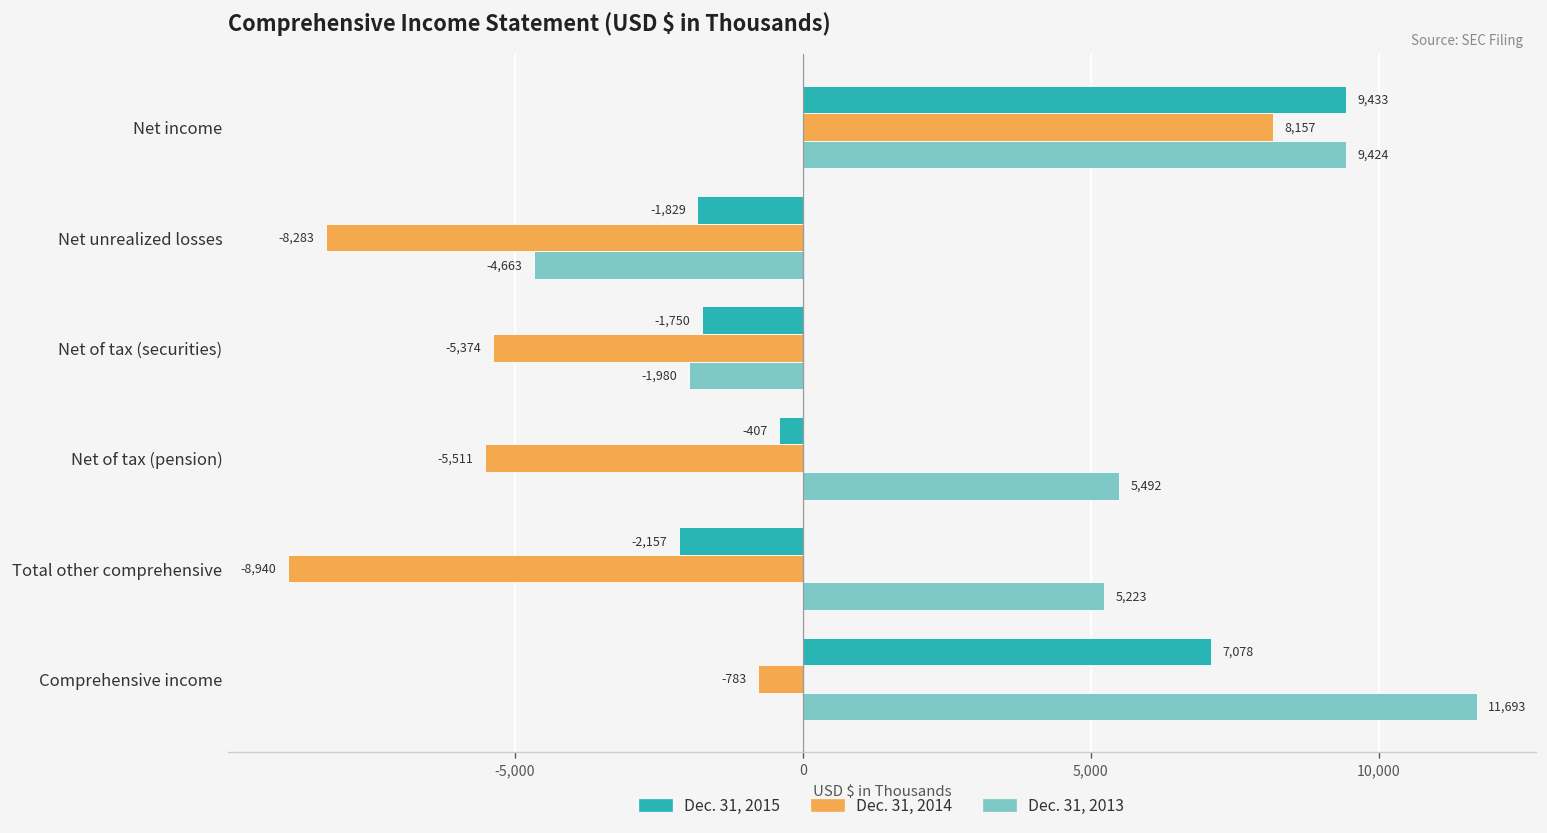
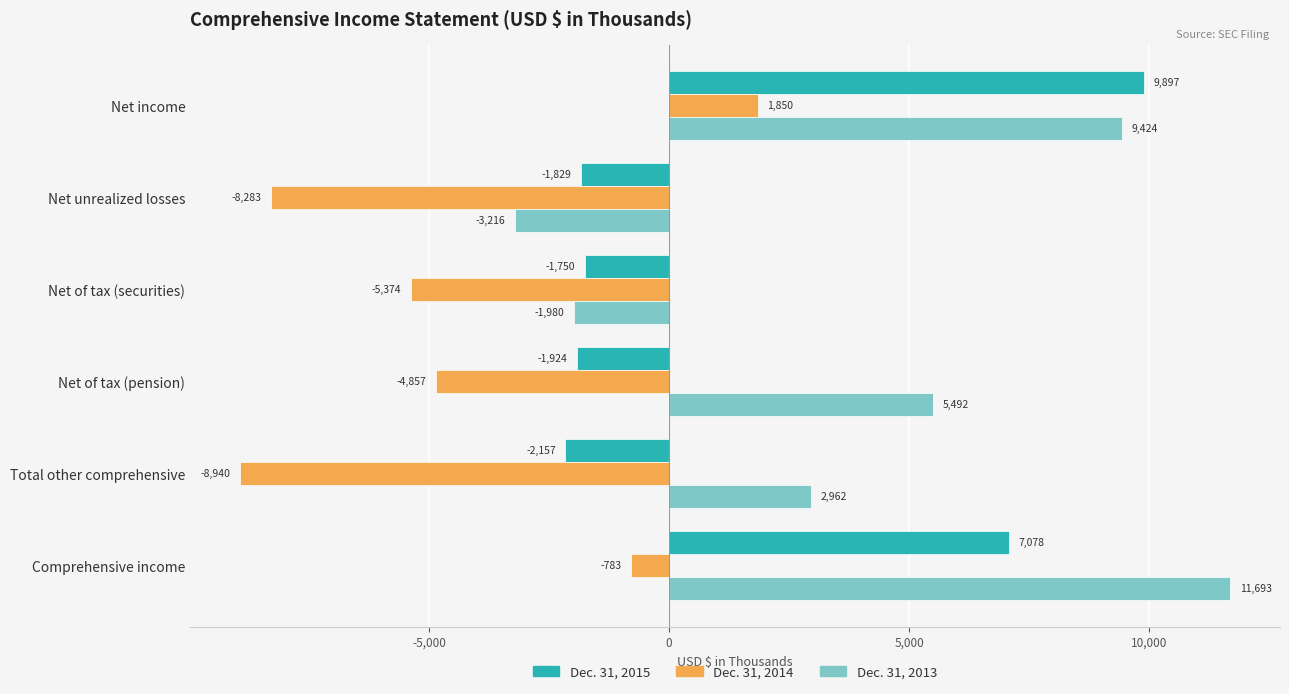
  {
    "Dec. 31, 2015": {
-     "Net income": "9,433",
+     "Net income": "9,897",
      "Net unrealized losses": "-1,829",
      "Net of tax (securities)": "-1,750",
-     "Net of tax (pension)": "-407",
+     "Net of tax (pension)": "-1,924",
      "Total other comprehensive": "-2,157",
      "Comprehensive income": "7,078"
    },
    "Dec. 31, 2014": {
-     "Net income": "8,157",
+     "Net income": "1,850",
      "Net unrealized losses": "-8,283",
      "Net of tax (securities)": "-5,374",
-     "Net of tax (pension)": "-5,511",
+     "Net of tax (pension)": "-4,857",
      "Total other comprehensive": "-8,940",
      "Comprehensive income": "-783"
    },
    "Dec. 31, 2013": {
      "Net income": "9,424",
-     "Net unrealized losses": "-4,663",
+     "Net unrealized losses": "-3,216",
      "Net of tax (securities)": "-1,980",
      "Net of tax (pension)": "5,492",
-     "Total other comprehensive": "5,223",
+     "Total other comprehensive": "2,962",
      "Comprehensive income": "11,693"
    }
  }
